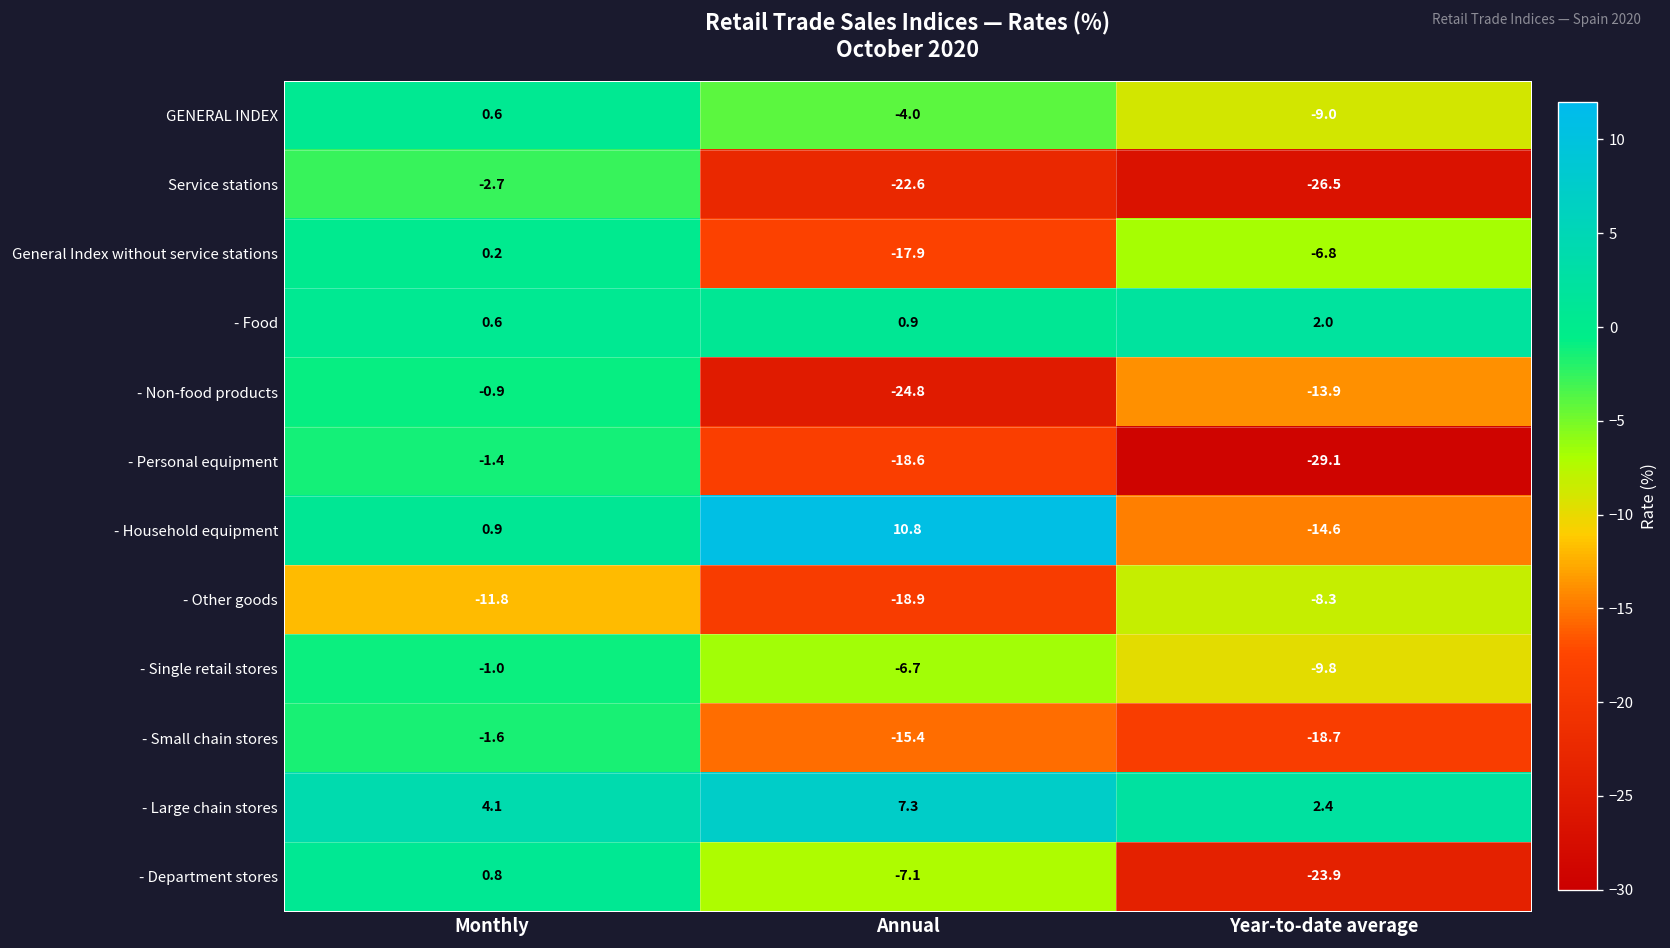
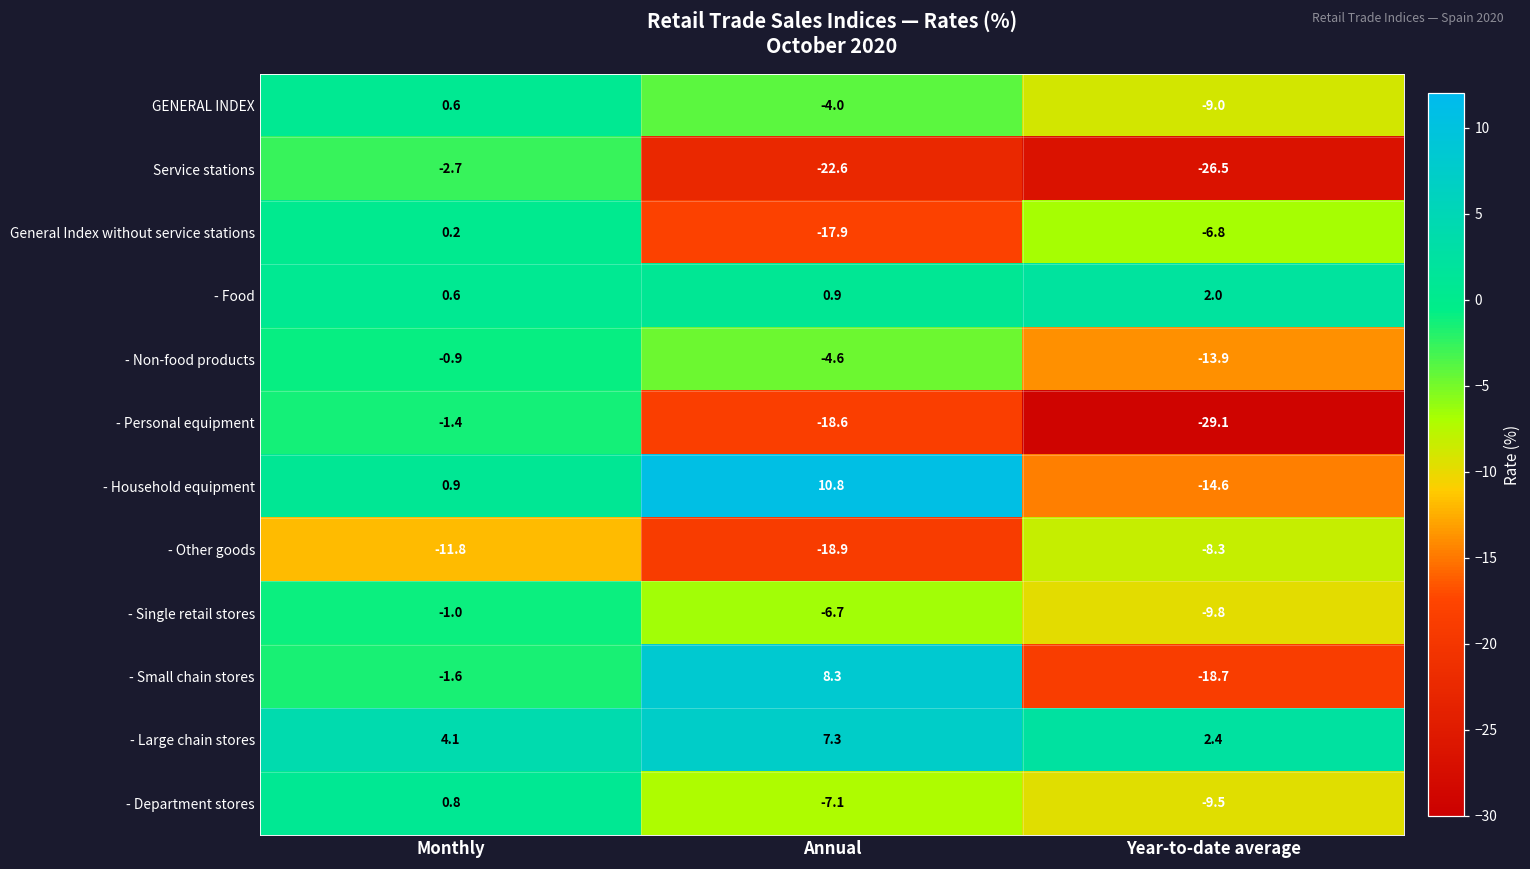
  {
    "GENERAL INDEX": {
      "Monthly": 0.6,
      "Annual": -4.0,
      "Year-to-date average": -9.0
    },
    "Service stations": {
      "Monthly": -2.7,
      "Annual": -22.6,
      "Year-to-date average": -26.5
    },
    "General Index without service stations": {
      "Monthly": 0.2,
      "Annual": -17.9,
      "Year-to-date average": -6.8
    },
    "- Food": {
      "Monthly": 0.6,
      "Annual": 0.9,
      "Year-to-date average": 2.0
    },
    "- Non-food products": {
      "Monthly": -0.9,
-     "Annual": -24.8,
+     "Annual": -4.6,
      "Year-to-date average": -13.9
    },
    "- Personal equipment": {
      "Monthly": -1.4,
      "Annual": -18.6,
      "Year-to-date average": -29.1
    },
    "- Household equipment": {
      "Monthly": 0.9,
      "Annual": 10.8,
      "Year-to-date average": -14.6
    },
    "- Other goods": {
      "Monthly": -11.8,
      "Annual": -18.9,
      "Year-to-date average": -8.3
    },
    "- Single retail stores": {
      "Monthly": -1.0,
      "Annual": -6.7,
      "Year-to-date average": -9.8
    },
    "- Small chain stores": {
      "Monthly": -1.6,
-     "Annual": -15.4,
+     "Annual": 8.3,
      "Year-to-date average": -18.7
    },
    "- Large chain stores": {
      "Monthly": 4.1,
      "Annual": 7.3,
      "Year-to-date average": 2.4
    },
    "- Department stores": {
      "Monthly": 0.8,
      "Annual": -7.1,
-     "Year-to-date average": -23.9
+     "Year-to-date average": -9.5
    }
  }
